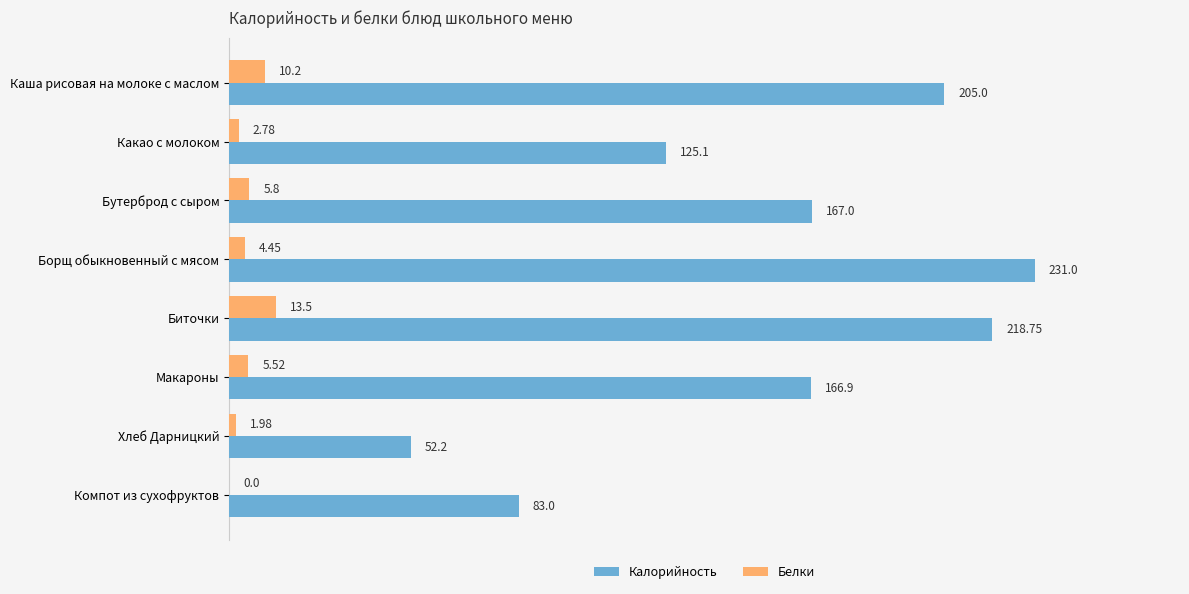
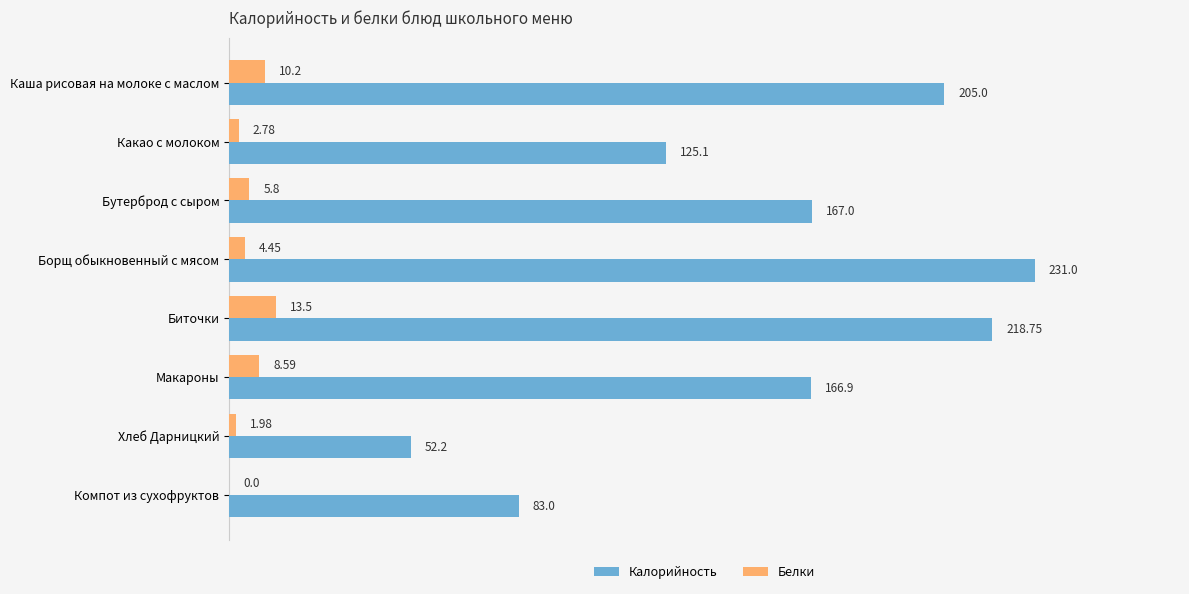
  {
    "Калорийность": {
      "Каша рисовая на молоке с маслом": 205.0,
      "Какао с молоком": 125.1,
      "Бутерброд с сыром": 167.0,
      "Борщ обыкновенный с мясом": 231.0,
      "Биточки": 218.75,
      "Макароны": 166.9,
      "Хлеб Дарницкий": 52.2,
      "Компот из сухофруктов": 83.0
    },
    "Белки": {
      "Каша рисовая на молоке с маслом": 10.2,
      "Какао с молоком": 2.78,
      "Бутерброд с сыром": 5.8,
      "Борщ обыкновенный с мясом": 4.45,
      "Биточки": 13.5,
-     "Макароны": 5.52,
+     "Макароны": 8.59,
      "Хлеб Дарницкий": 1.98,
      "Компот из сухофруктов": 0.0
    }
  }
